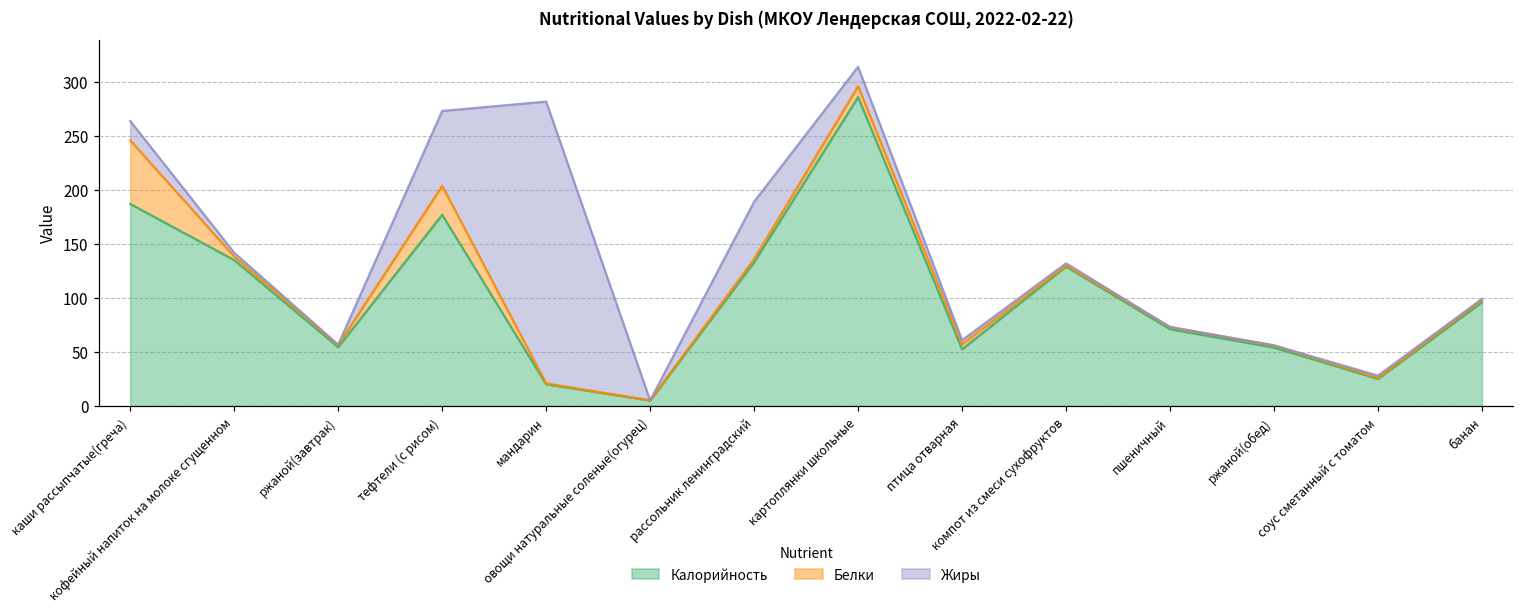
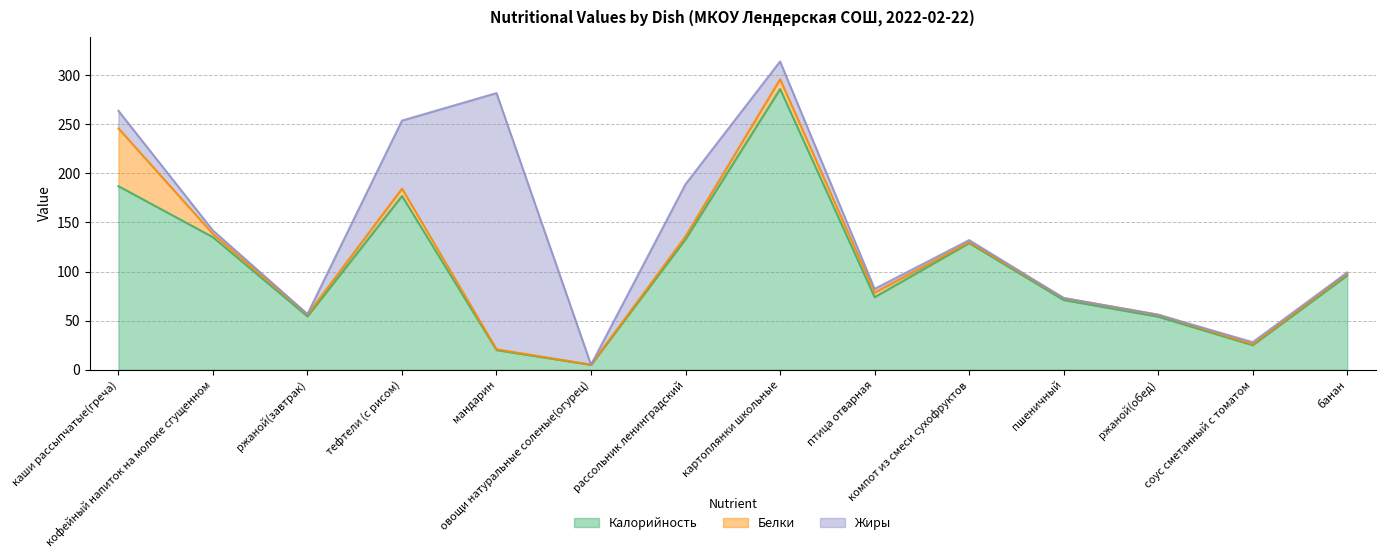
  {
    "Калорийность": {
      "каши рассыпчатые(греча)": 190,
      "кофейный напиток на молоке сгущенном": 140,
      "тефтели (с рисом)": 180,
      "рассольник ленинградский": 130,
      "картоплянки школьные": 290,
-     "птица отварная": 50
+     "птица отварная": 70
    },
    "Белки": {
      "каши рассыпчатые(греча)": 60,
      "кофейный напиток на молоке сгущенном": 0,
-     "тефтели (с рисом)": 30,
+     "тефтели (с рисом)": 10,
      "рассольник ленинградский": 0,
      "картоплянки школьные": 10,
      "птица отварная": 0
    },
    "Жиры": {
      "каши рассыпчатые(греча)": 20,
      "кофейный напиток на молоке сгущенном": 0,
      "тефтели (с рисом)": 70,
      "мандарин": 260,
      "рассольник ленинградский": 50,
      "картоплянки школьные": 20,
      "птица отварная": 0
    }
  }
